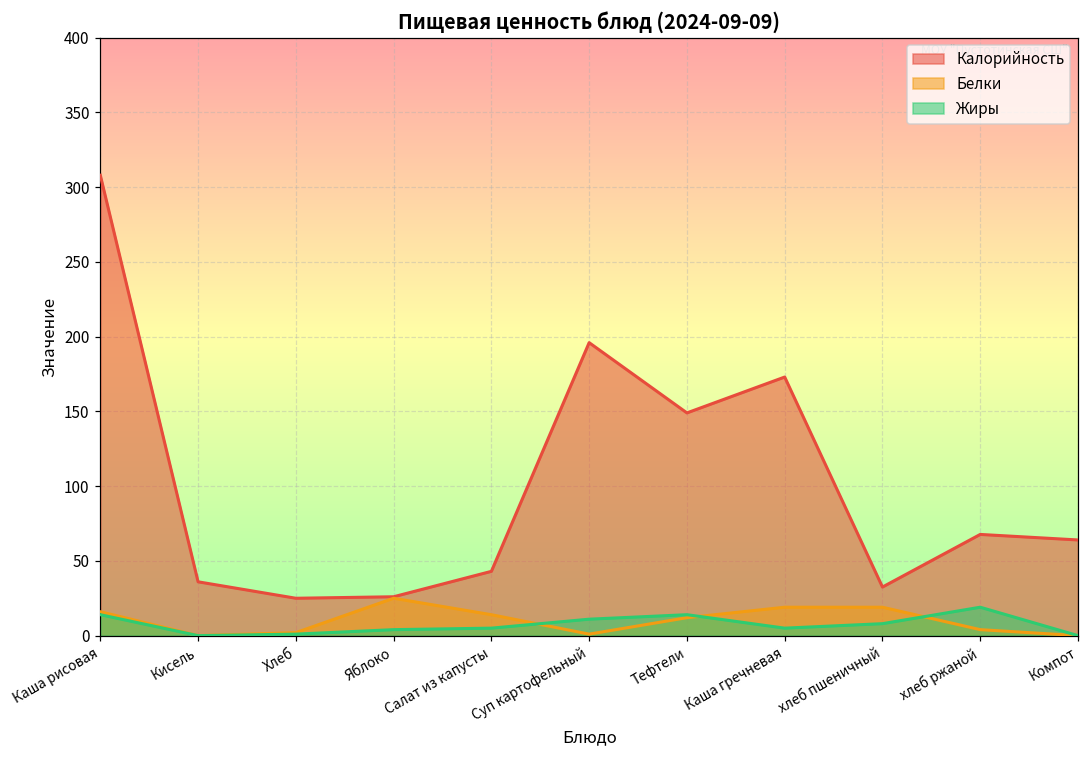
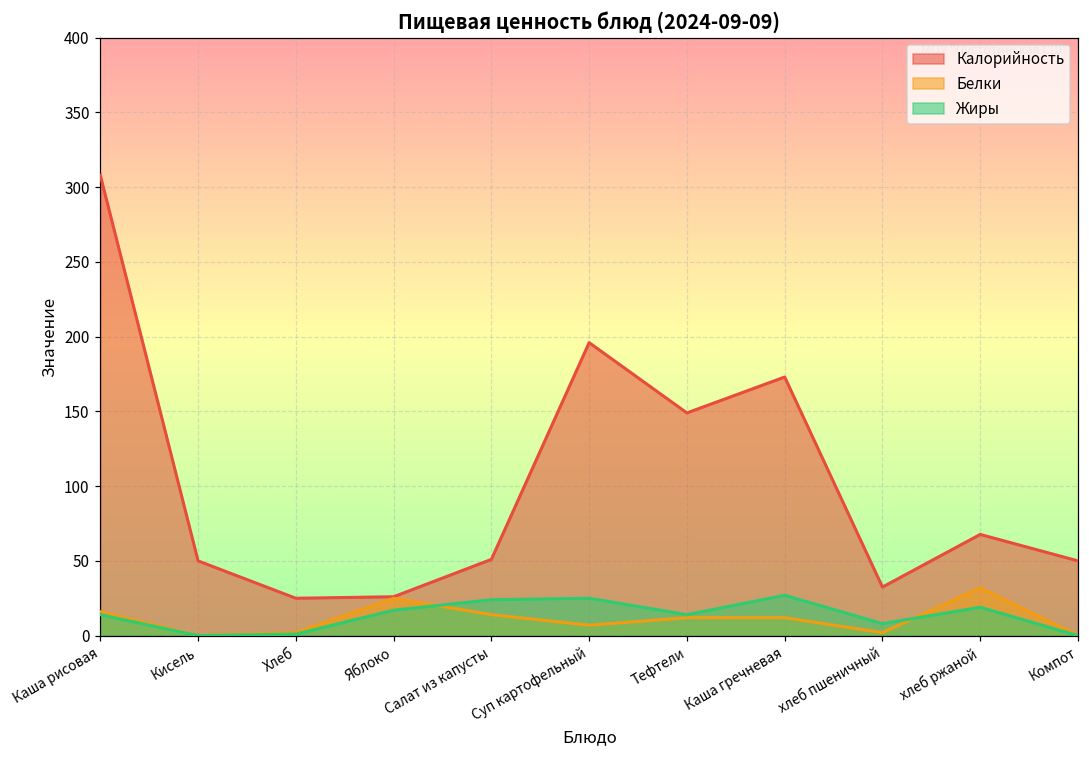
  {
    "Калорийность": {
      "Каша рисовая": 308,
-     "Кисель": 36,
+     "Кисель": 50,
      "Хлеб": 25,
-     "Салат из капусты": 43,
+     "Салат из капусты": 51,
      "Суп картофельный": 196,
      "Тефтели": 149,
      "Каша гречневая": 173,
      "хлеб пшеничный": 33,
      "хлеб ржаной": 68,
-     "Компот": 64
+     "Компот": 50
    },
    "Белки": {
      "Каша рисовая": 16,
      "Салат из капусты": 14,
-     "Суп картофельный": 1,
+     "Суп картофельный": 7,
      "Тефтели": 12,
-     "Каша гречневая": 19,
-     "хлеб пшеничный": 19,
-     "хлеб ржаной": 4
+     "Каша гречневая": 12,
+     "хлеб пшеничный": 2,
+     "хлеб ржаной": 32
    },
    "Жиры": {
      "Каша рисовая": 14,
-     "Яблоко": 4,
-     "Салат из капусты": 5,
-     "Суп картофельный": 11,
+     "Яблоко": 17,
+     "Салат из капусты": 24,
+     "Суп картофельный": 25,
      "Тефтели": 14,
-     "Каша гречневая": 5,
+     "Каша гречневая": 27,
      "хлеб пшеничный": 8,
      "хлеб ржаной": 19
    }
  }
